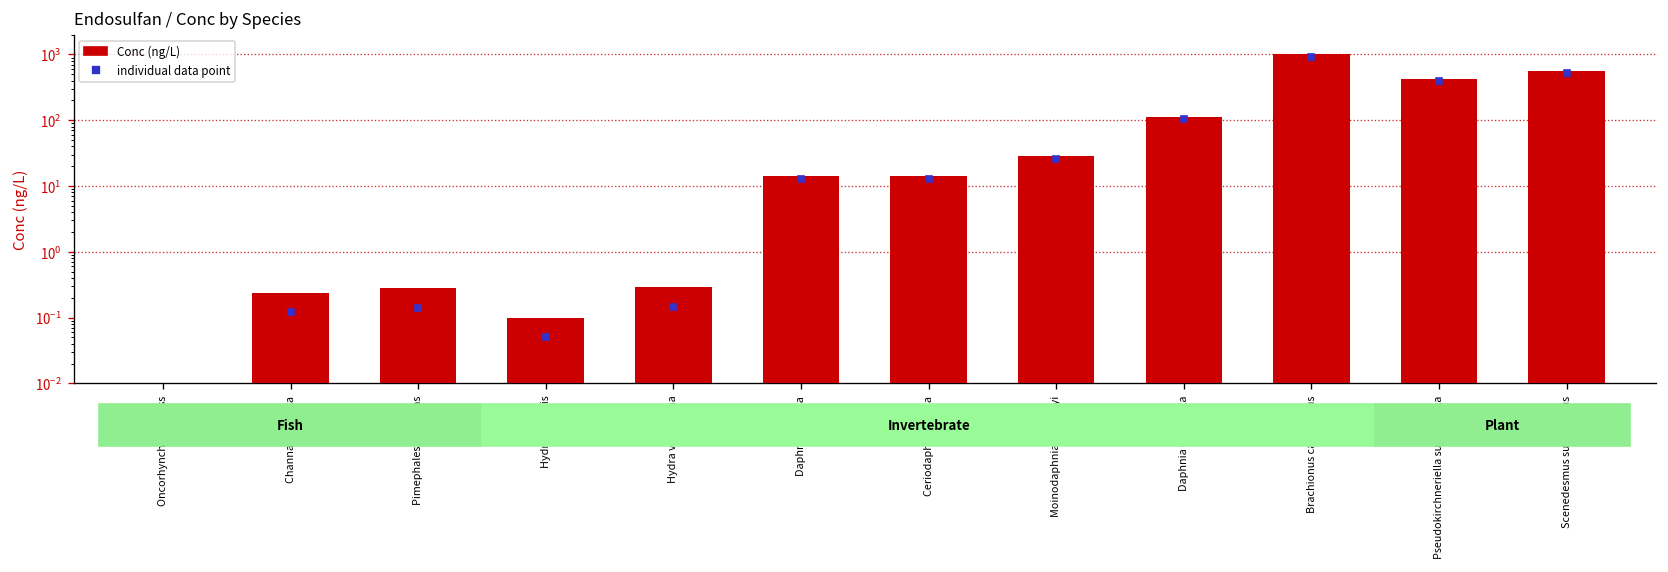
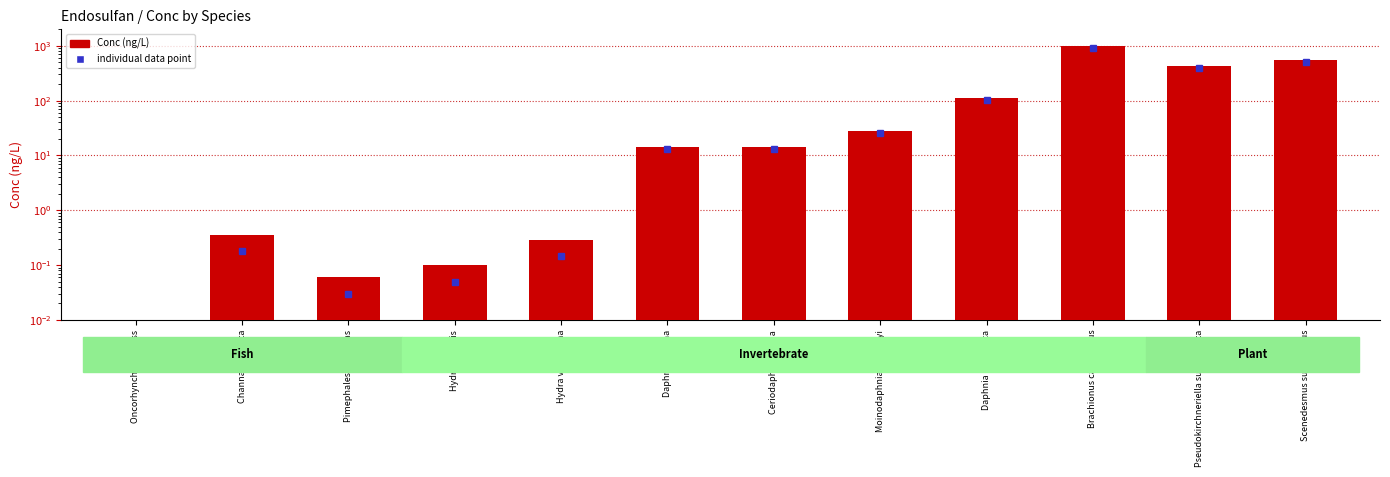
  {
    "Conc (ng/L)": {
      "Oncorhynchus mykiss": 0.01,
-     "Channa punctata": 0.2,
-     "Pimephales promelas": 0.3,
+     "Channa punctata": 0.4,
+     "Pimephales promelas": 0.06,
      "Hydra vulgaris": 0.10,
      "Hydra viridissima": 0.3,
      "Daphnia magna": 14,
      "Ceriodaphnia dubia": 14,
      "Moinodaphnia macleayi": 30,
      "Daphnia cephalata": 110,
      "Brachionus calyciflorus": 1000,
      "Pseudokirchneriella subcapitata": 400,
      "Scenedesmus subspicatus": 600
    }
  }
